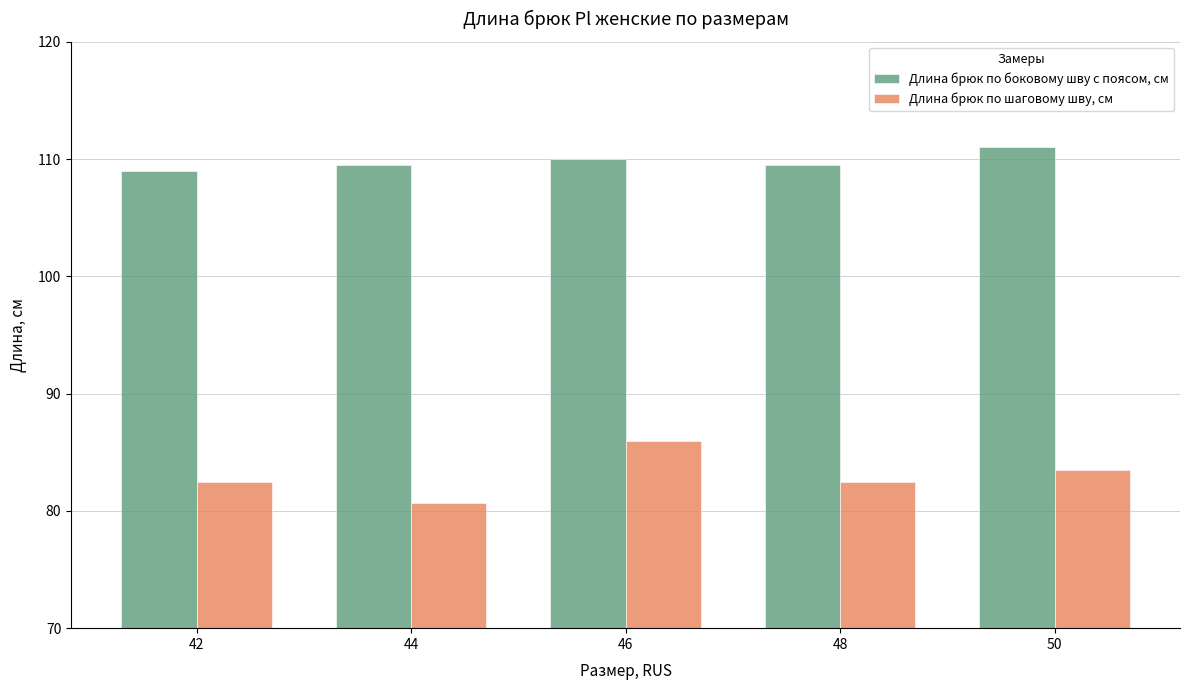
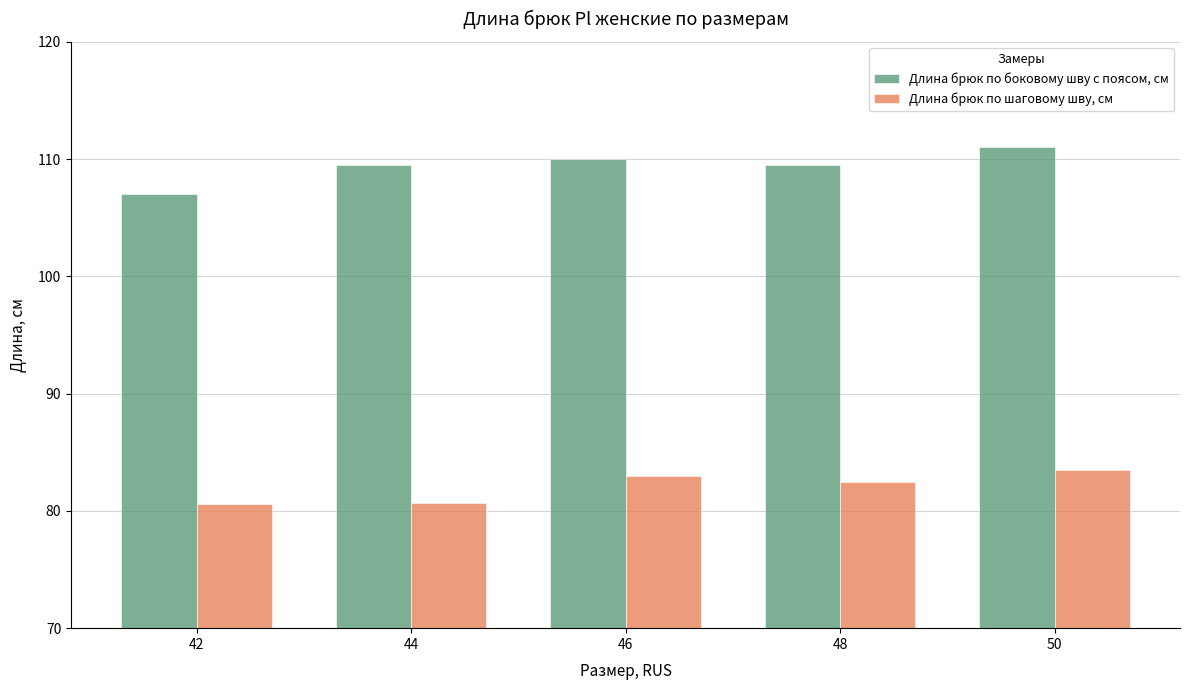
  {
    "Длина брюк по боковому шву с поясом, см": {
-     "42": 109,
+     "42": 107,
      "44": 109.5,
      "46": 110,
      "48": 109.5,
      "50": 111
    },
    "Длина брюк по шаговому шву, см": {
-     "42": 82.5,
+     "42": 80.6,
      "44": 80.7,
-     "46": 86,
+     "46": 83,
      "48": 82.5,
      "50": 83.5
    }
  }
